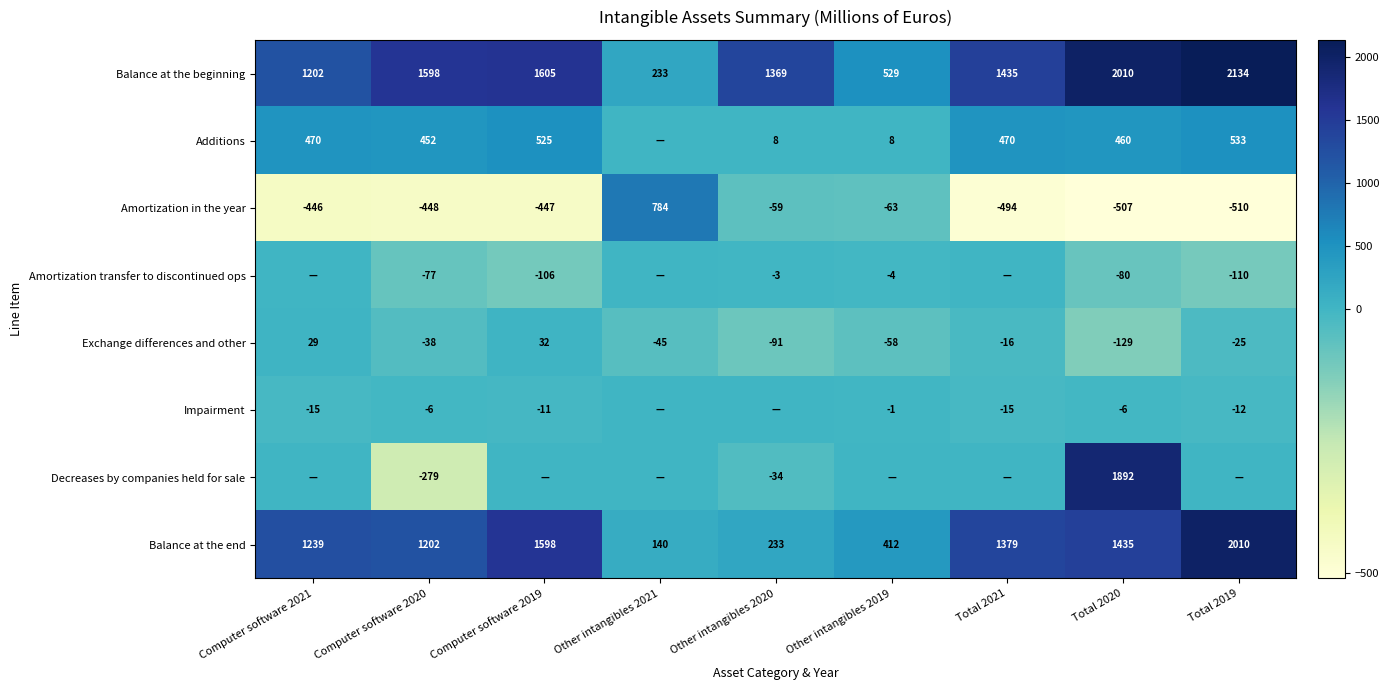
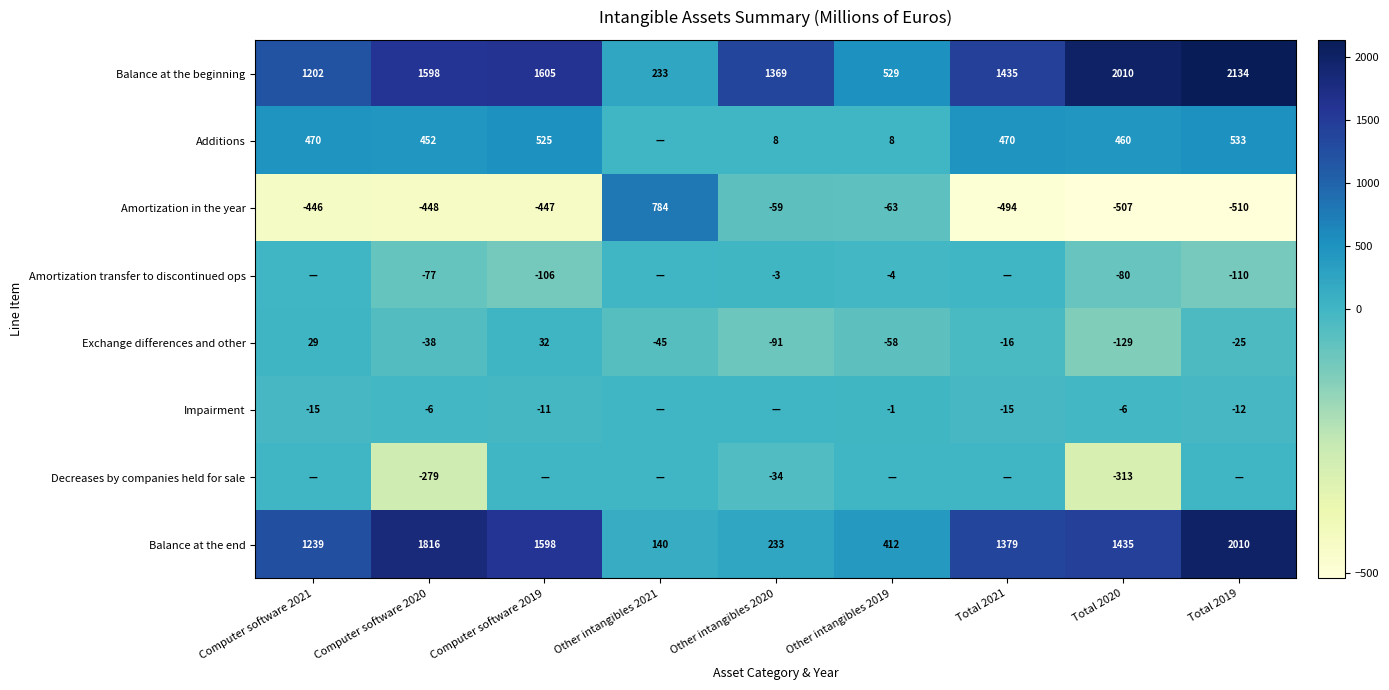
  {
    "Balance at the beginning": {
      "Computer software 2021": 1202,
      "Computer software 2020": 1598,
      "Computer software 2019": 1605,
      "Other intangibles 2021": 233,
      "Other intangibles 2020": 1369,
      "Other intangibles 2019": 529,
      "Total 2021": 1435,
      "Total 2020": 2010,
      "Total 2019": 2134
    },
    "Additions": {
      "Computer software 2021": 470,
      "Computer software 2020": 452,
      "Computer software 2019": 525,
      "Other intangibles 2020": 8,
      "Other intangibles 2019": 8,
      "Total 2021": 470,
      "Total 2020": 460,
      "Total 2019": 533
    },
    "Amortization in the year": {
      "Computer software 2021": -446,
      "Computer software 2020": -448,
      "Computer software 2019": -447,
      "Other intangibles 2021": 784,
      "Other intangibles 2020": -59,
      "Other intangibles 2019": -63,
      "Total 2021": -494,
      "Total 2020": -507,
      "Total 2019": -510
    },
    "Amortization transfer to discontinued ops": {
      "Computer software 2020": -77,
      "Computer software 2019": -106,
      "Other intangibles 2020": -3,
      "Other intangibles 2019": -4,
      "Total 2020": -80,
      "Total 2019": -110
    },
    "Exchange differences and other": {
      "Computer software 2021": 29,
      "Computer software 2020": -38,
      "Computer software 2019": 32,
      "Other intangibles 2021": -45,
      "Other intangibles 2020": -91,
      "Other intangibles 2019": -58,
      "Total 2021": -16,
      "Total 2020": -129,
      "Total 2019": -25
    },
    "Impairment": {
      "Computer software 2021": -15,
      "Computer software 2020": -6,
      "Computer software 2019": -11,
      "Other intangibles 2019": -1,
      "Total 2021": -15,
      "Total 2020": -6,
      "Total 2019": -12
    },
    "Decreases by companies held for sale": {
      "Computer software 2020": -279,
      "Other intangibles 2020": -34,
-     "Total 2020": 1892
+     "Total 2020": -313
    },
    "Balance at the end": {
      "Computer software 2021": 1239,
-     "Computer software 2020": 1202,
+     "Computer software 2020": 1816,
      "Computer software 2019": 1598,
      "Other intangibles 2021": 140,
      "Other intangibles 2020": 233,
      "Other intangibles 2019": 412,
      "Total 2021": 1379,
      "Total 2020": 1435,
      "Total 2019": 2010
    }
  }
